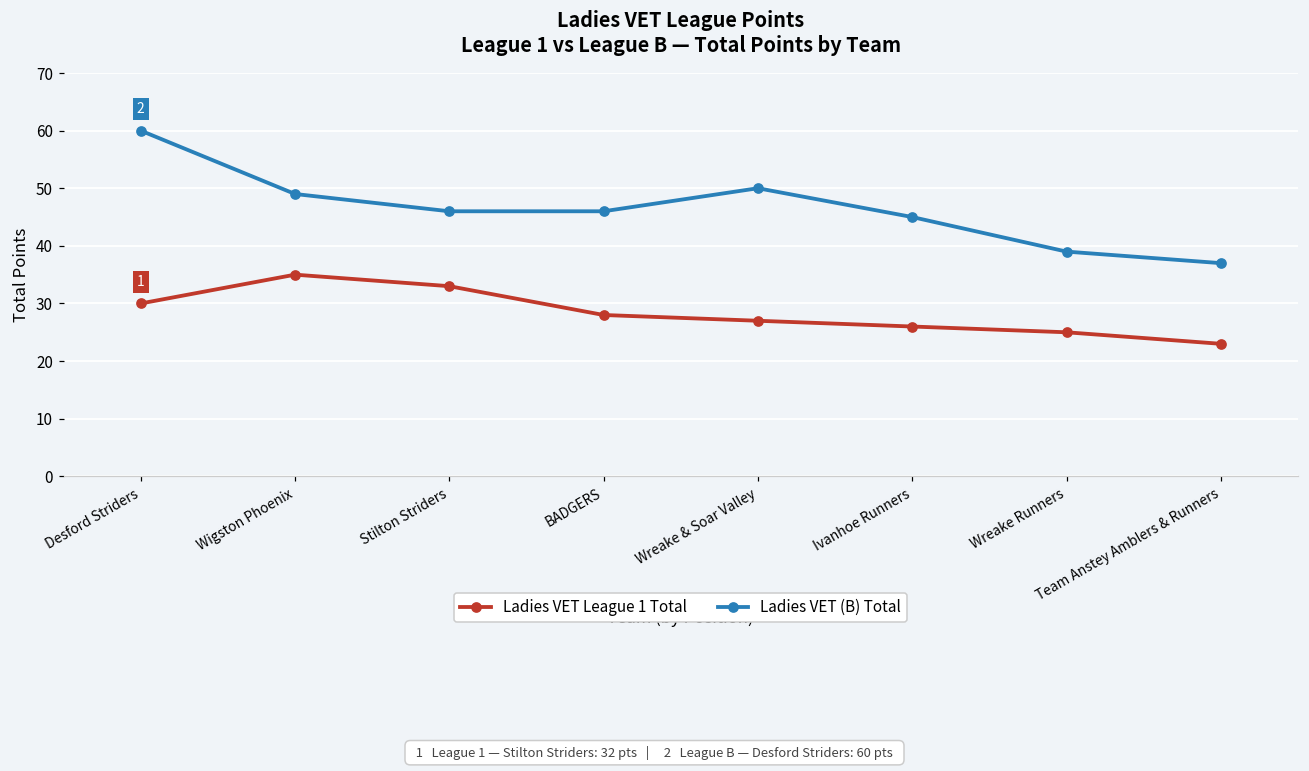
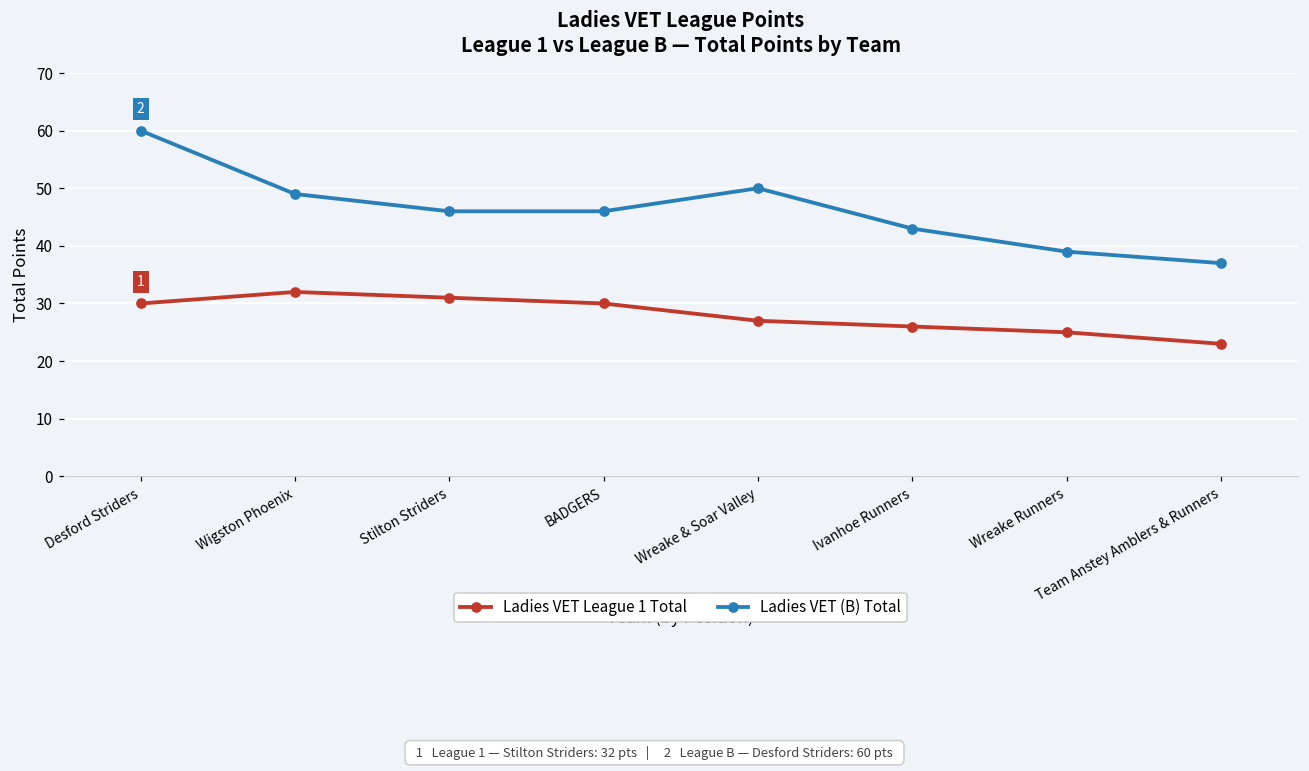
  {
    "Ladies VET League 1 Total": {
-     "Wigston Phoenix": 35,
-     "Stilton Striders": 33,
-     "BADGERS": 28,
+     "Wigston Phoenix": 32,
+     "Stilton Striders": 31,
+     "BADGERS": 30,
      "Wreake & Soar Valley": 27,
      "Ivanhoe Runners": 26,
      "Wreake Runners": 25,
      "Team Anstey Amblers & Runners": 23
    },
    "Ladies VET (B) Total": {
      "Wigston Phoenix": 49,
      "Stilton Striders": 46,
      "BADGERS": 46,
      "Wreake & Soar Valley": 50,
-     "Ivanhoe Runners": 45,
+     "Ivanhoe Runners": 43,
      "Wreake Runners": 39,
      "Team Anstey Amblers & Runners": 37
    }
  }
